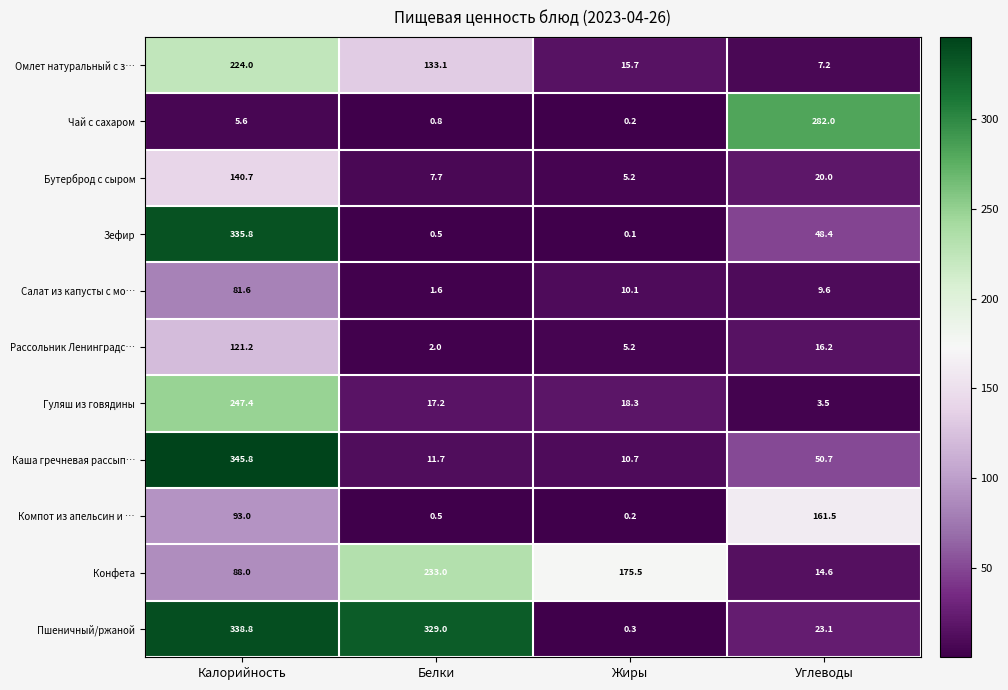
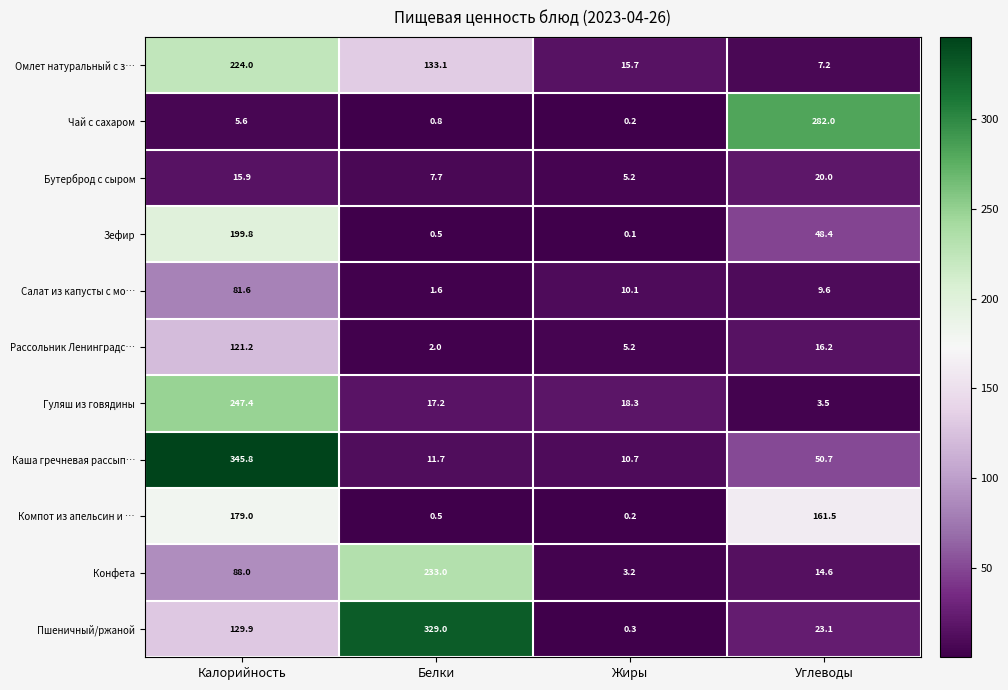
  {
    "Омлет натуральный с з…": {
      "Калорийность": 224.0,
      "Белки": 133.1,
      "Жиры": 15.7,
      "Углеводы": 7.2
    },
    "Чай с сахаром": {
      "Калорийность": 5.6,
      "Белки": 0.8,
      "Жиры": 0.2,
      "Углеводы": 282.0
    },
    "Бутерброд с сыром": {
-     "Калорийность": 140.7,
+     "Калорийность": 15.9,
      "Белки": 7.7,
      "Жиры": 5.2,
      "Углеводы": 20.0
    },
    "Зефир": {
-     "Калорийность": 335.8,
+     "Калорийность": 199.8,
      "Белки": 0.5,
      "Жиры": 0.1,
      "Углеводы": 48.4
    },
    "Салат из капусты с мо…": {
      "Калорийность": 81.6,
      "Белки": 1.6,
      "Жиры": 10.1,
      "Углеводы": 9.6
    },
    "Рассольник Ленинградс…": {
      "Калорийность": 121.2,
      "Белки": 2.0,
      "Жиры": 5.2,
      "Углеводы": 16.2
    },
    "Гуляш из говядины": {
      "Калорийность": 247.4,
      "Белки": 17.2,
      "Жиры": 18.3,
      "Углеводы": 3.5
    },
    "Каша гречневая рассып…": {
      "Калорийность": 345.8,
      "Белки": 11.7,
      "Жиры": 10.7,
      "Углеводы": 50.7
    },
    "Компот из апельсин и …": {
-     "Калорийность": 93.0,
+     "Калорийность": 179.0,
      "Белки": 0.5,
      "Жиры": 0.2,
      "Углеводы": 161.5
    },
    "Конфета": {
      "Калорийность": 88.0,
      "Белки": 233.0,
-     "Жиры": 175.5,
+     "Жиры": 3.2,
      "Углеводы": 14.6
    },
    "Пшеничный/ржаной": {
-     "Калорийность": 338.8,
+     "Калорийность": 129.9,
      "Белки": 329.0,
      "Жиры": 0.3,
      "Углеводы": 23.1
    }
  }
